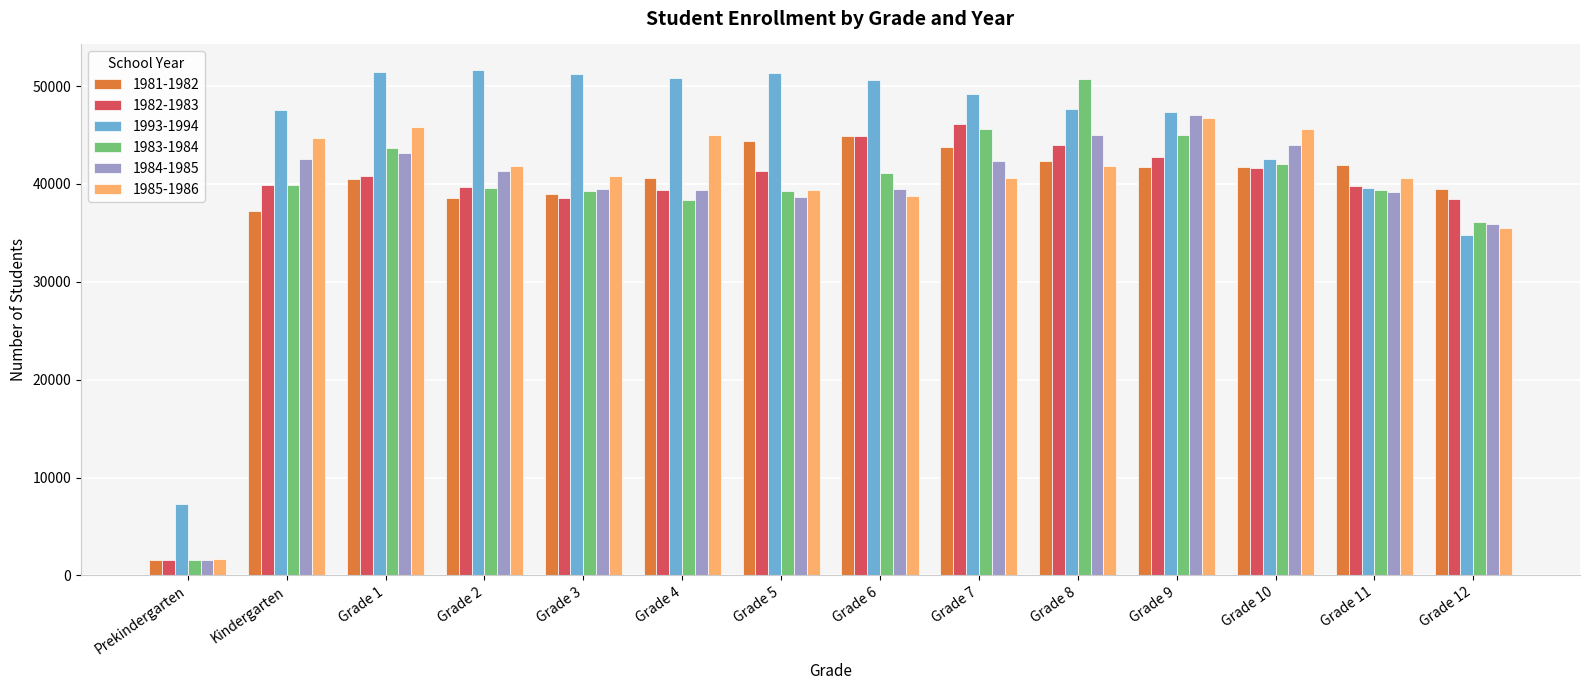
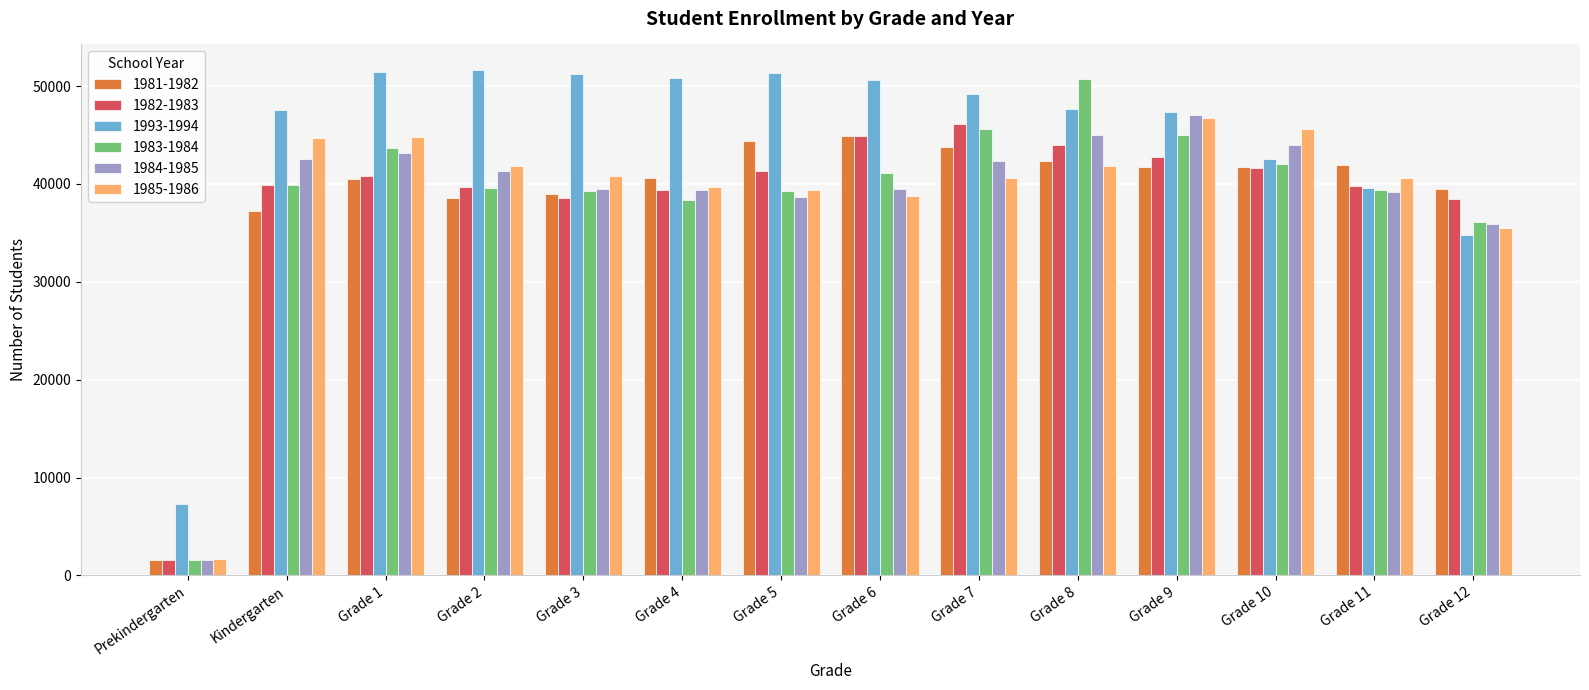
  {
    "1983-1984": {
      "Prekindergarten": 2000,
      "Kindergarten": 40000,
      "Grade 1": 44000,
      "Grade 2": 40000,
      "Grade 3": 39000,
      "Grade 4": 38000,
      "Grade 5": 39000,
      "Grade 6": 41000,
      "Grade 7": 46000,
      "Grade 8": 51000,
      "Grade 9": 45000,
      "Grade 10": 42000,
      "Grade 11": 39000,
      "Grade 12": 36000
    },
    "1985-1986": {
      "Prekindergarten": 2000,
      "Kindergarten": 45000,
-     "Grade 1": 46000,
+     "Grade 1": 45000,
      "Grade 2": 42000,
      "Grade 3": 41000,
-     "Grade 4": 45000,
+     "Grade 4": 40000,
      "Grade 5": 39000,
      "Grade 6": 39000,
      "Grade 7": 41000,
      "Grade 8": 42000,
      "Grade 9": 47000,
      "Grade 10": 46000,
      "Grade 11": 41000,
      "Grade 12": 36000
    }
  }
